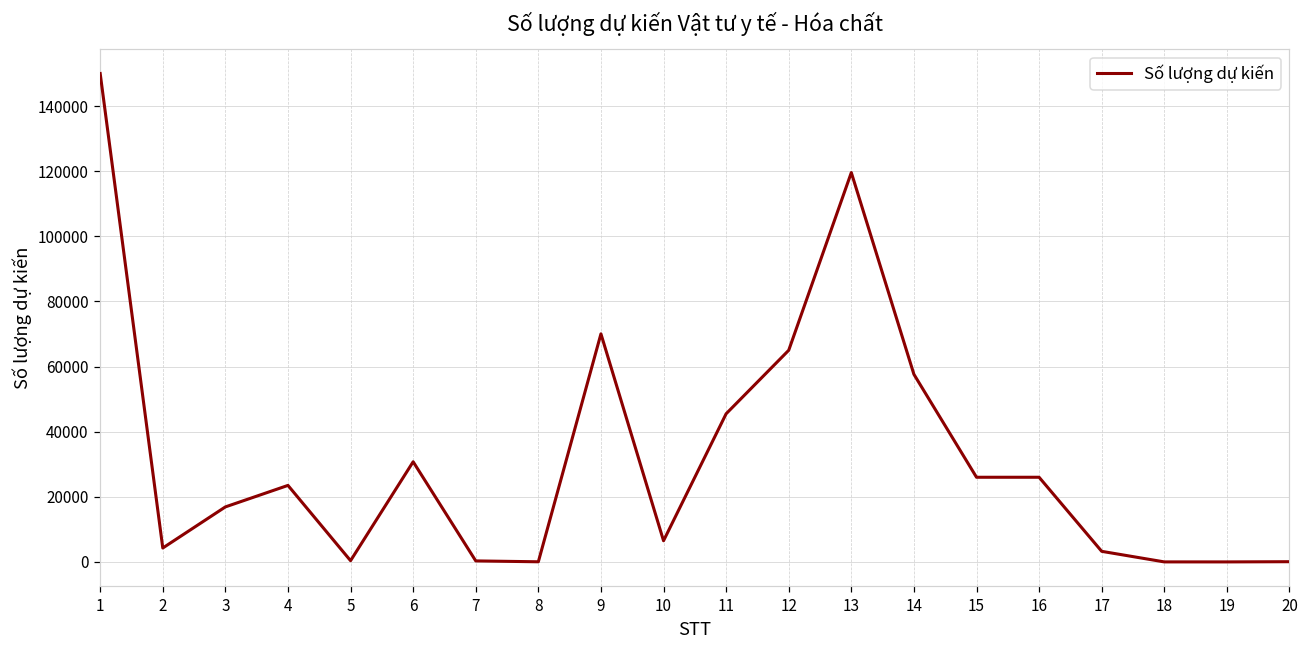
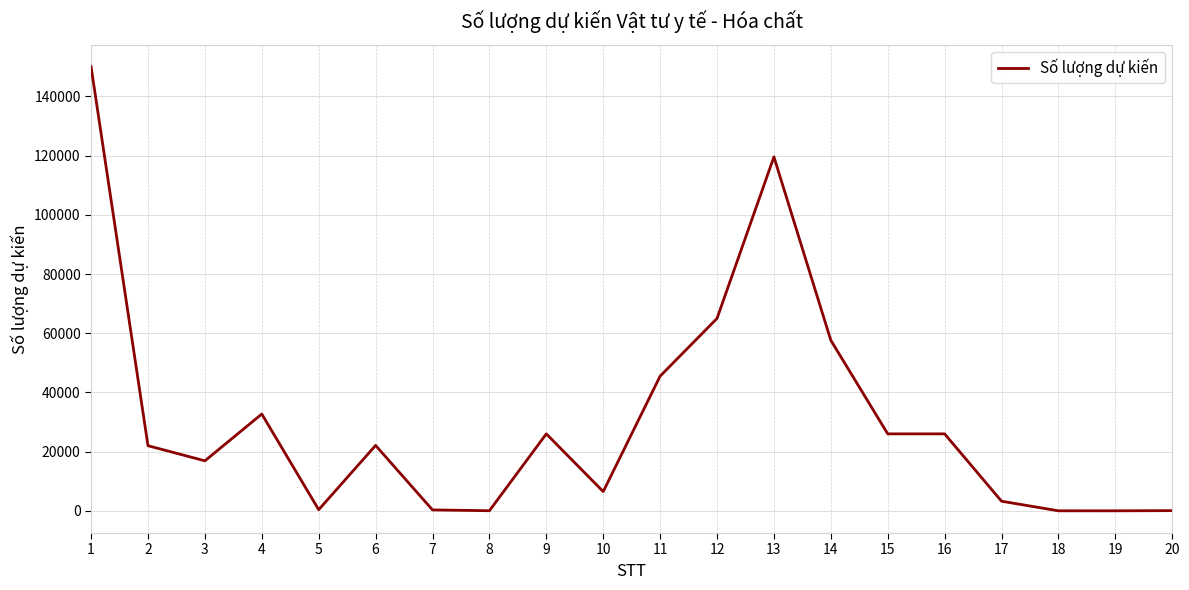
  {
    "1": 150000,
-   "2": 4000,
+   "2": 22000,
    "3": 17000,
-   "4": 24000,
+   "4": 33000,
    "5": 0,
-   "6": 31000,
+   "6": 22000,
    "7": 0,
    "8": 0,
-   "9": 70000,
+   "9": 26000,
    "10": 7000,
    "11": 46000,
    "12": 65000,
    "13": 120000,
    "14": 58000,
    "15": 26000,
    "16": 26000,
    "17": 3000,
    "18": 0,
    "19": 0,
    "20": 0
  }
